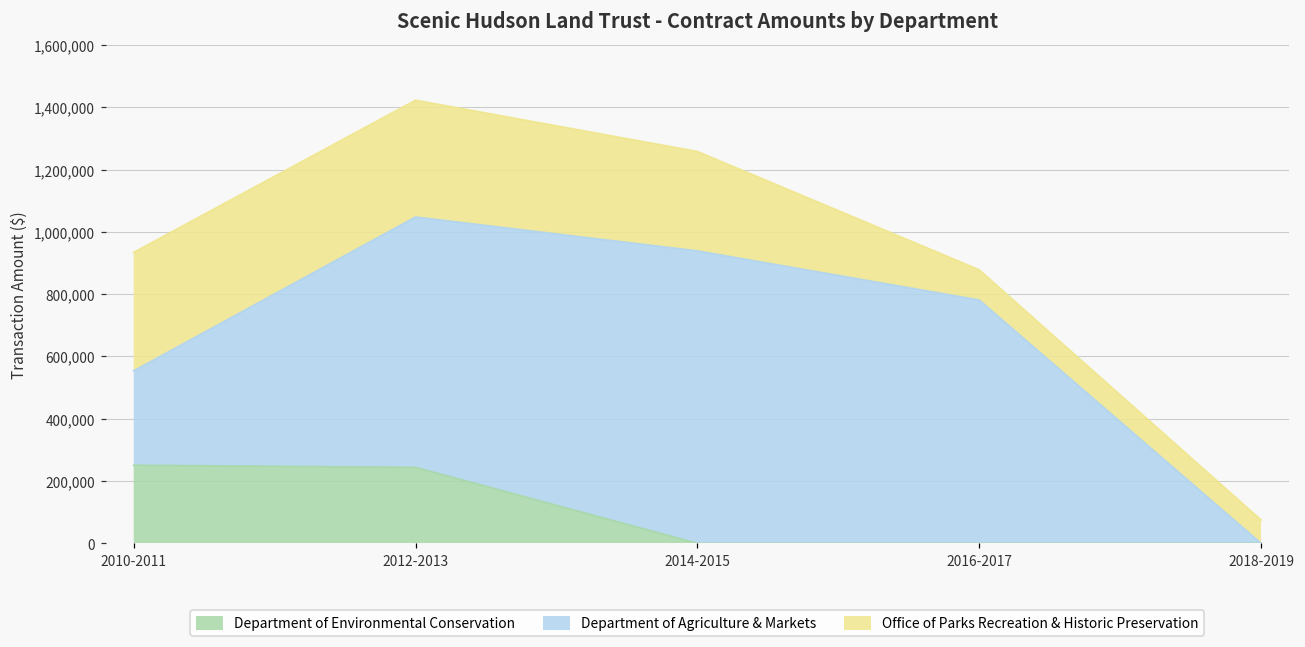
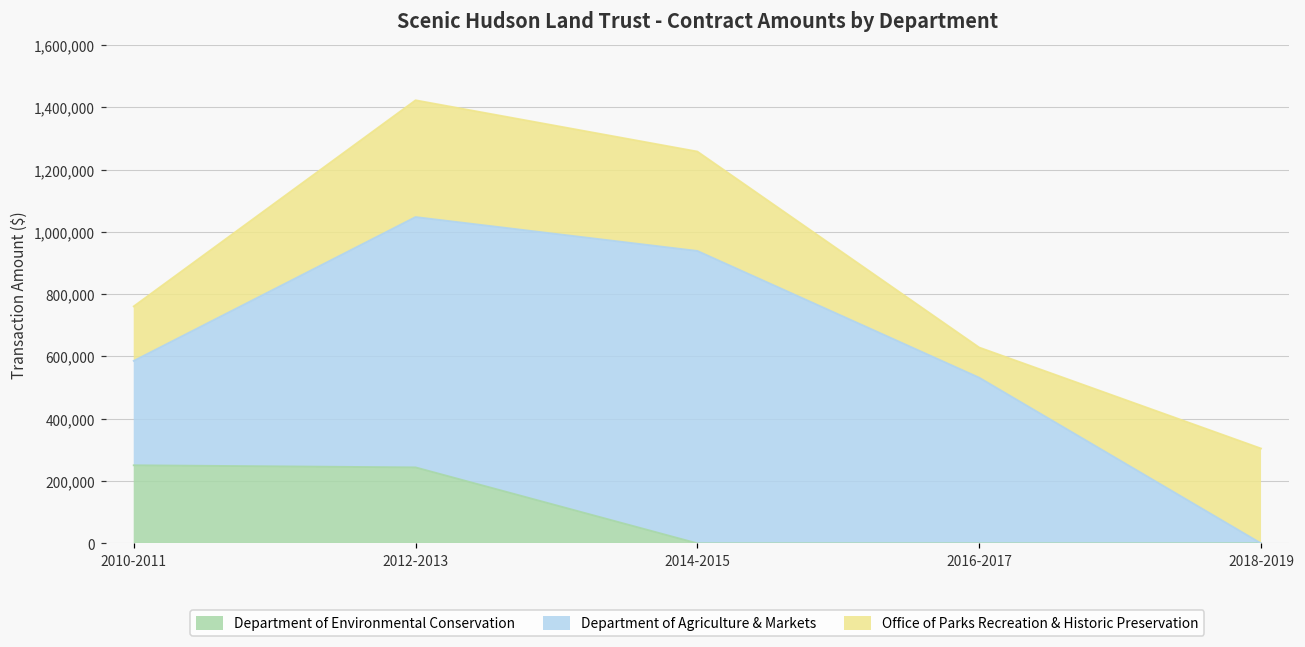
  {
    "Department of Environmental Conservation": {
      "2010-2011": "250,000",
      "2012-2013": "240,000",
      "2014-2015": "0",
      "2016-2017": "0"
    },
    "Department of Agriculture & Markets": {
-     "2010-2011": "300,000",
+     "2010-2011": "340,000",
      "2012-2013": "800,000",
      "2014-2015": "940,000",
-     "2016-2017": "780,000"
+     "2016-2017": "530,000"
    },
    "Office of Parks Recreation & Historic Preservation": {
-     "2010-2011": "380,000",
+     "2010-2011": "180,000",
      "2012-2013": "380,000",
      "2014-2015": "320,000",
      "2016-2017": "100,000",
-     "2018-2019": "80,000"
+     "2018-2019": "300,000"
    }
  }
